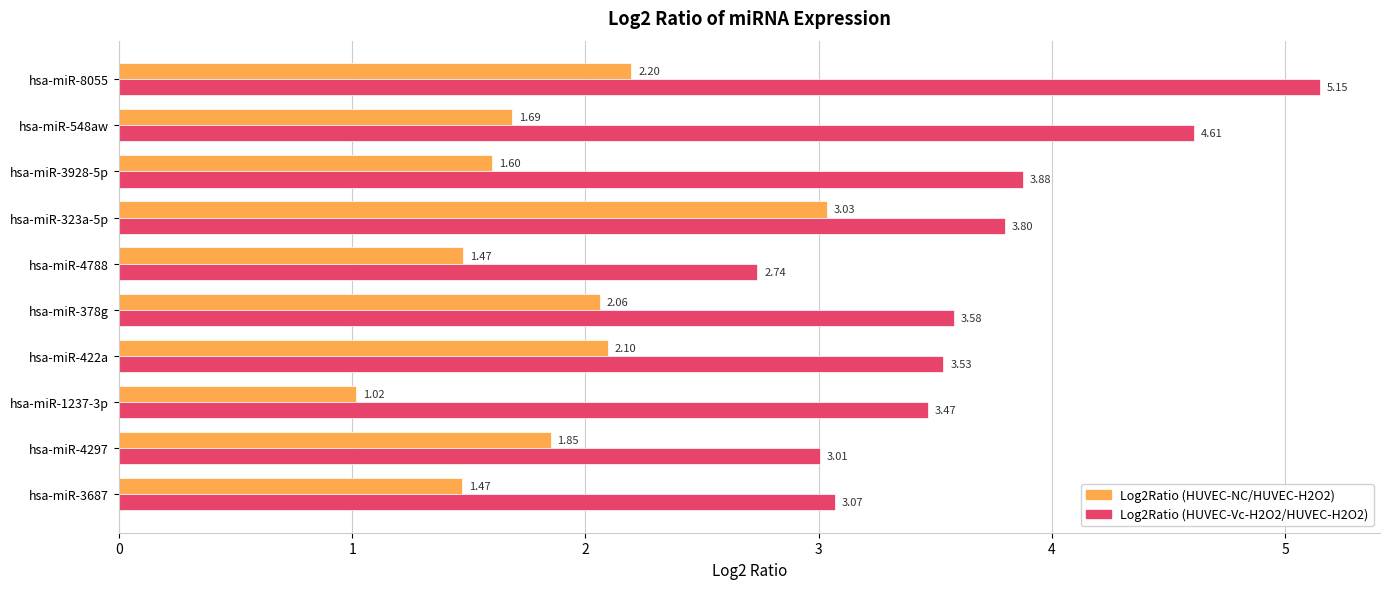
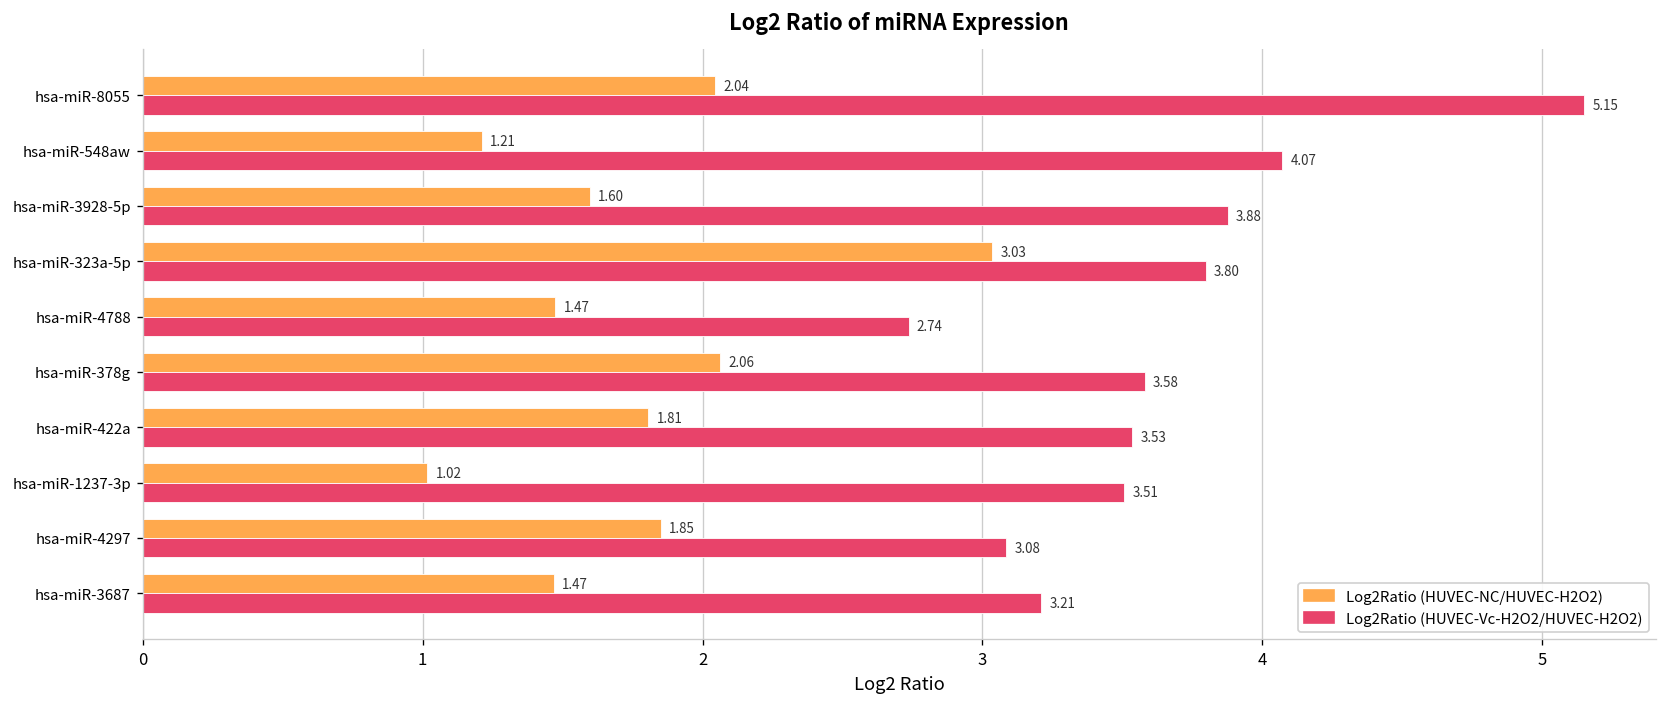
  {
    "Log2Ratio (HUVEC-NC/HUVEC-H2O2)": {
-     "hsa-miR-8055": 2.20,
-     "hsa-miR-548aw": 1.69,
+     "hsa-miR-8055": 2.04,
+     "hsa-miR-548aw": 1.21,
      "hsa-miR-3928-5p": 1.60,
      "hsa-miR-323a-5p": 3.03,
      "hsa-miR-4788": 1.47,
      "hsa-miR-378g": 2.06,
-     "hsa-miR-422a": 2.10,
+     "hsa-miR-422a": 1.81,
      "hsa-miR-1237-3p": 1.02,
      "hsa-miR-4297": 1.85,
      "hsa-miR-3687": 1.47
    },
    "Log2Ratio (HUVEC-Vc-H2O2/HUVEC-H2O2)": {
      "hsa-miR-8055": 5.15,
-     "hsa-miR-548aw": 4.61,
+     "hsa-miR-548aw": 4.07,
      "hsa-miR-3928-5p": 3.88,
      "hsa-miR-323a-5p": 3.80,
      "hsa-miR-4788": 2.74,
      "hsa-miR-378g": 3.58,
      "hsa-miR-422a": 3.53,
-     "hsa-miR-1237-3p": 3.47,
-     "hsa-miR-4297": 3.01,
-     "hsa-miR-3687": 3.07
+     "hsa-miR-1237-3p": 3.51,
+     "hsa-miR-4297": 3.08,
+     "hsa-miR-3687": 3.21
    }
  }
